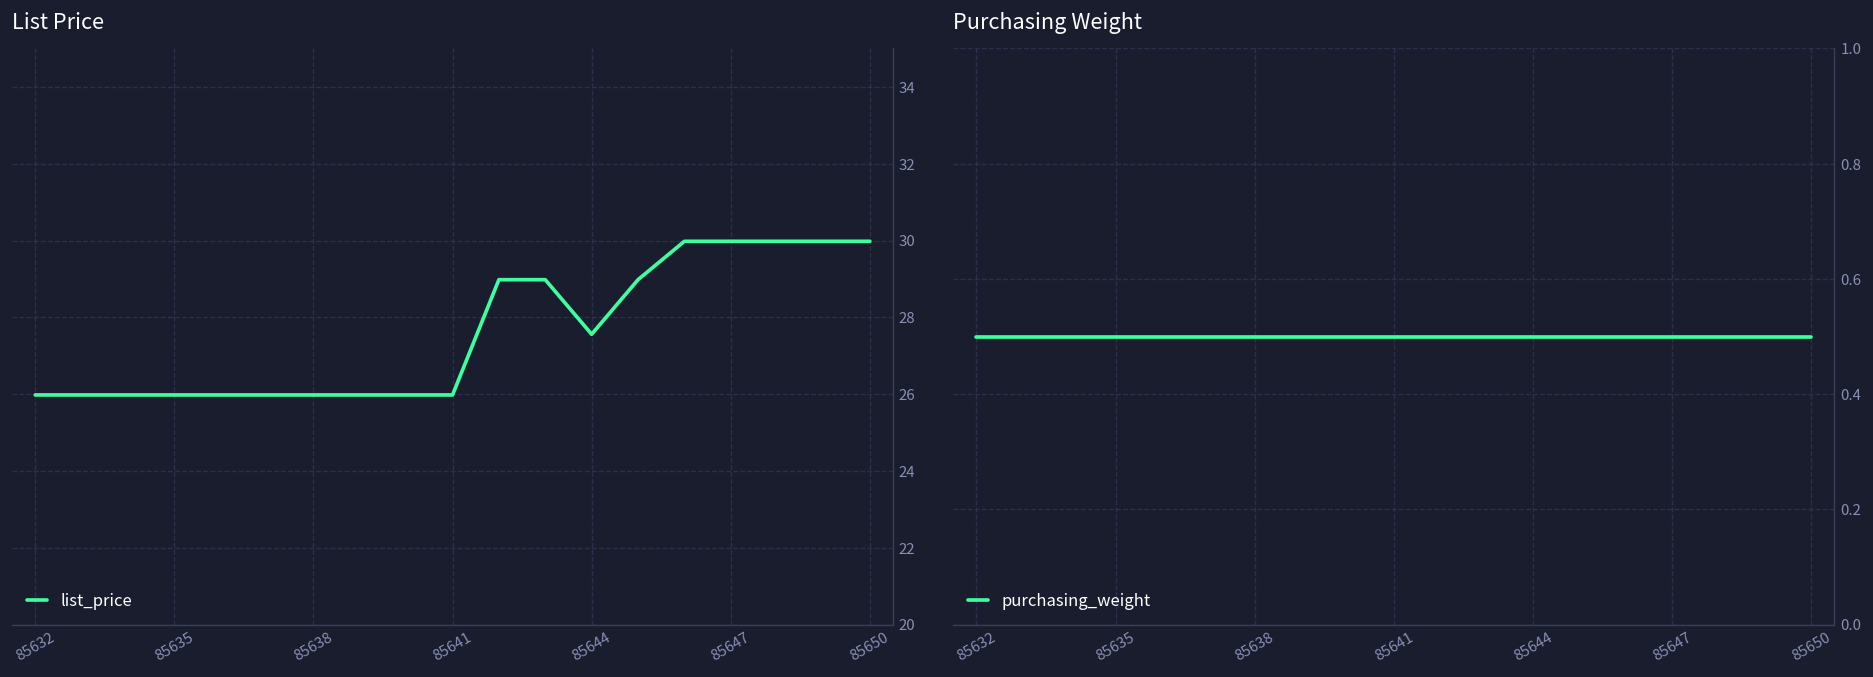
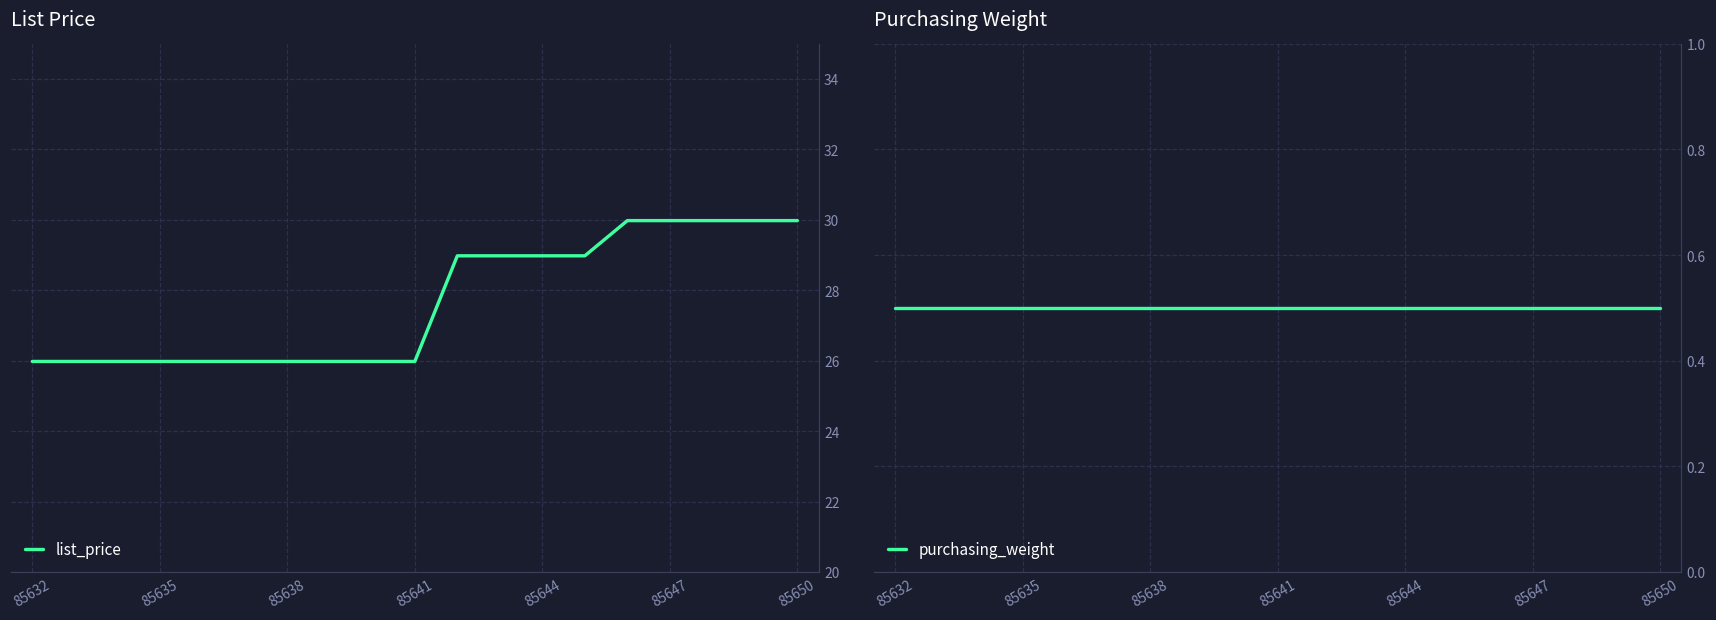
  {
    "List Price": {
      "85632": 26.0,
      "85635": 26.0,
      "85638": 26.0,
      "85641": 26.0,
-     "85644": 27.6,
+     "85644": 29.0,
      "85647": 30.0,
      "85650": 30.0
    },
    "Purchasing Weight": {
      "85632": 0.50,
      "85635": 0.50,
      "85638": 0.50,
      "85641": 0.50,
      "85644": 0.50,
      "85647": 0.50,
      "85650": 0.50
    }
  }
